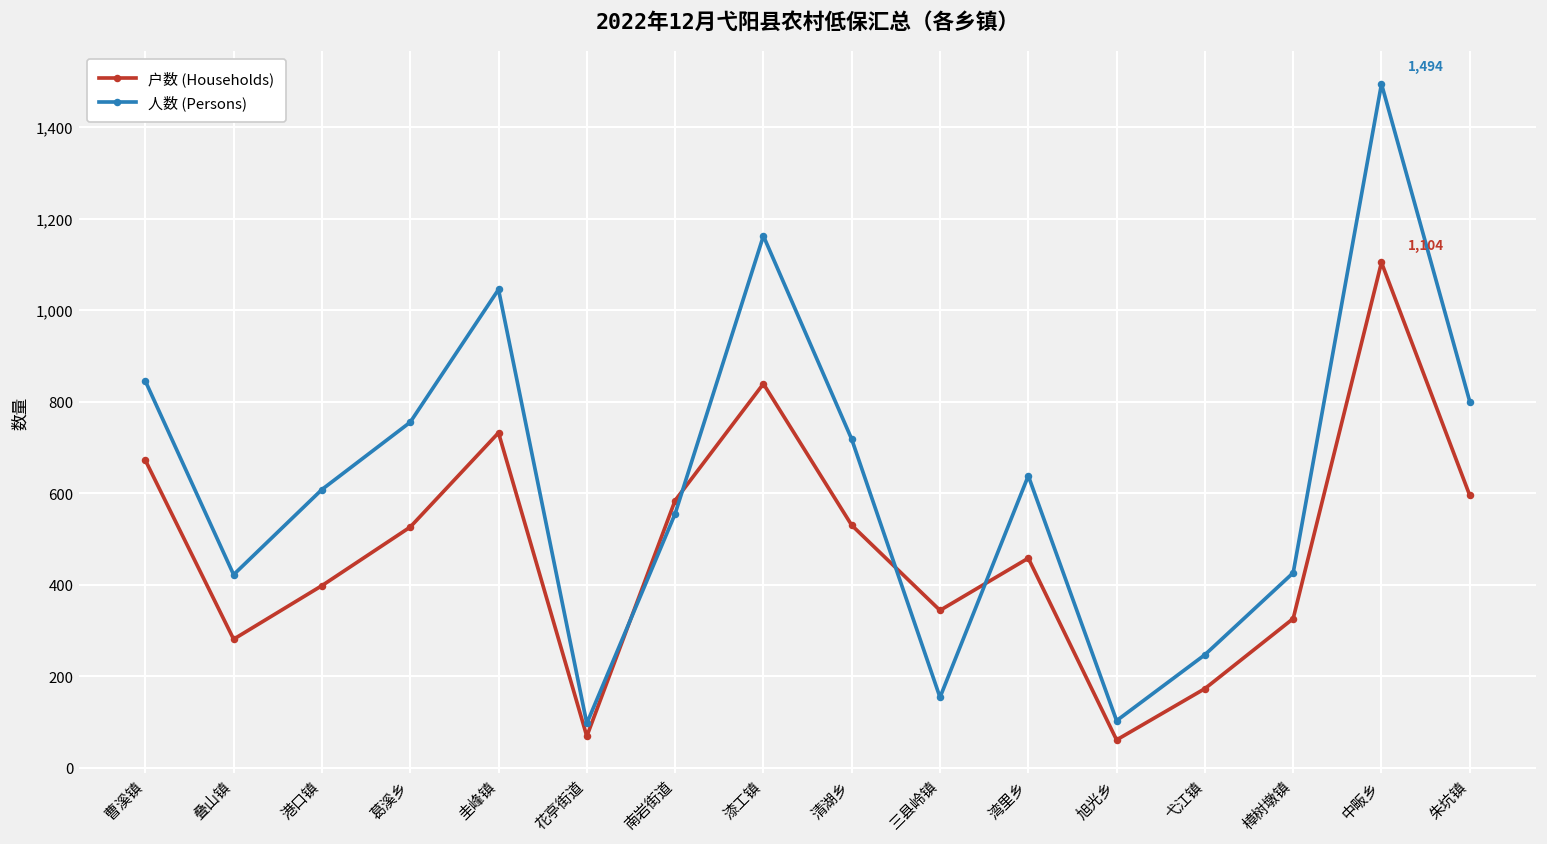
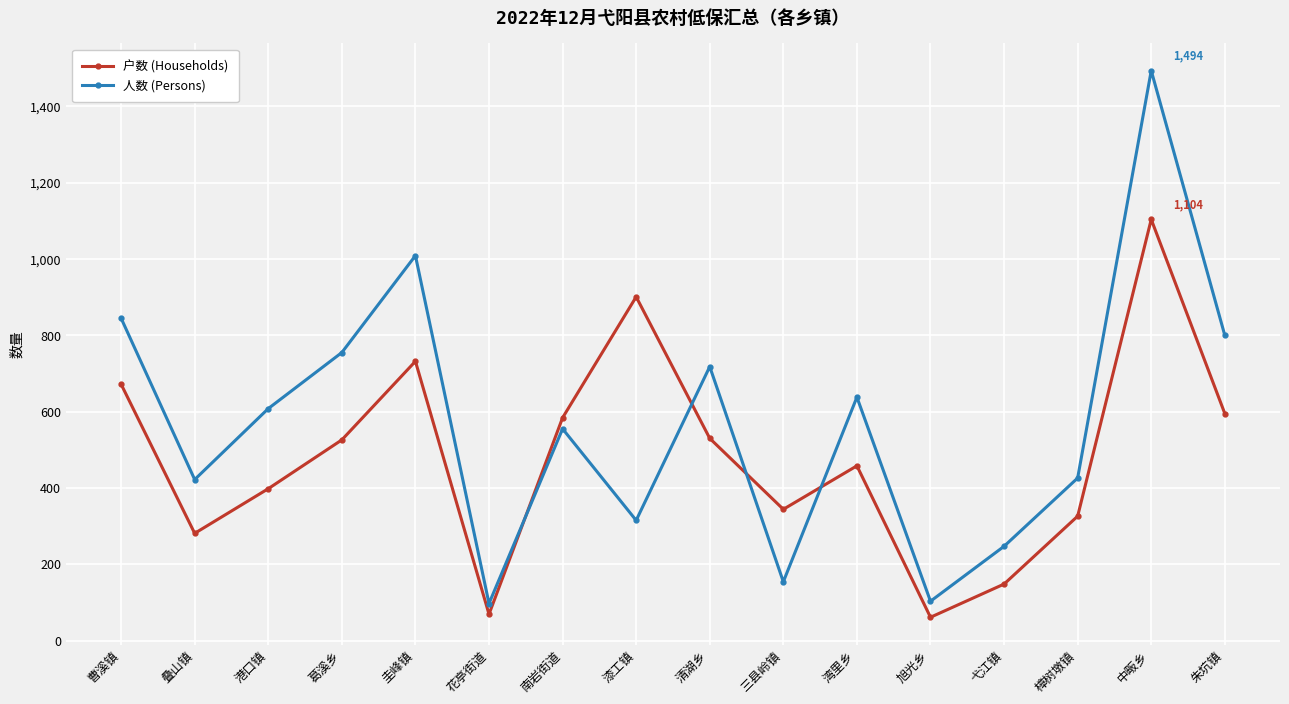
  {
    "户数 (Households)": {
      "曹溪镇": "670",
      "叠山镇": "280",
      "港口镇": "400",
      "葛溪乡": "530",
      "圭峰镇": "730",
      "花亭街道": "70",
      "南岩街道": "580",
-     "漆工镇": "840",
+     "漆工镇": "900",
      "清湖乡": "530",
      "三县岭镇": "340",
      "湾里乡": "460",
      "旭光乡": "60",
-     "弋江镇": "170",
+     "弋江镇": "150",
      "樟树墩镇": "330",
      "朱坑镇": "600"
    },
    "人数 (Persons)": {
      "曹溪镇": "850",
      "叠山镇": "420",
      "港口镇": "610",
      "葛溪乡": "760",
-     "圭峰镇": "1,050",
+     "圭峰镇": "1,010",
      "花亭街道": "100",
      "南岩街道": "560",
-     "漆工镇": "1,160",
+     "漆工镇": "320",
      "清湖乡": "720",
      "三县岭镇": "150",
      "湾里乡": "640",
      "旭光乡": "100",
      "弋江镇": "250",
      "樟树墩镇": "430",
      "朱坑镇": "800"
    }
  }
